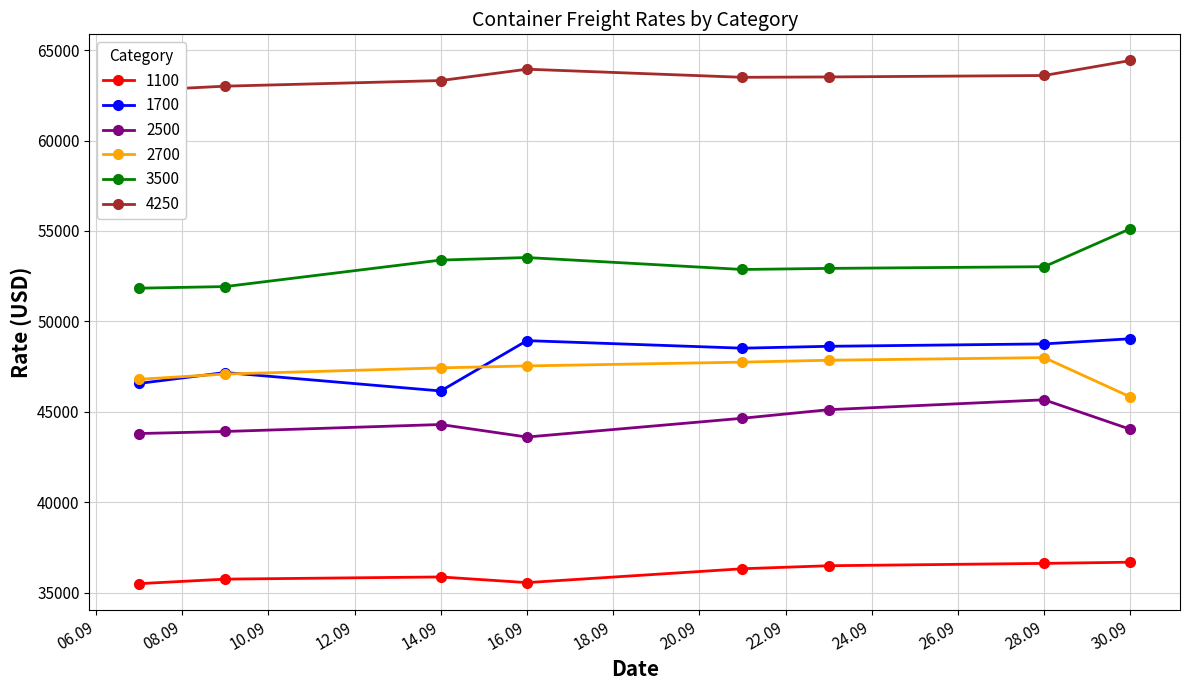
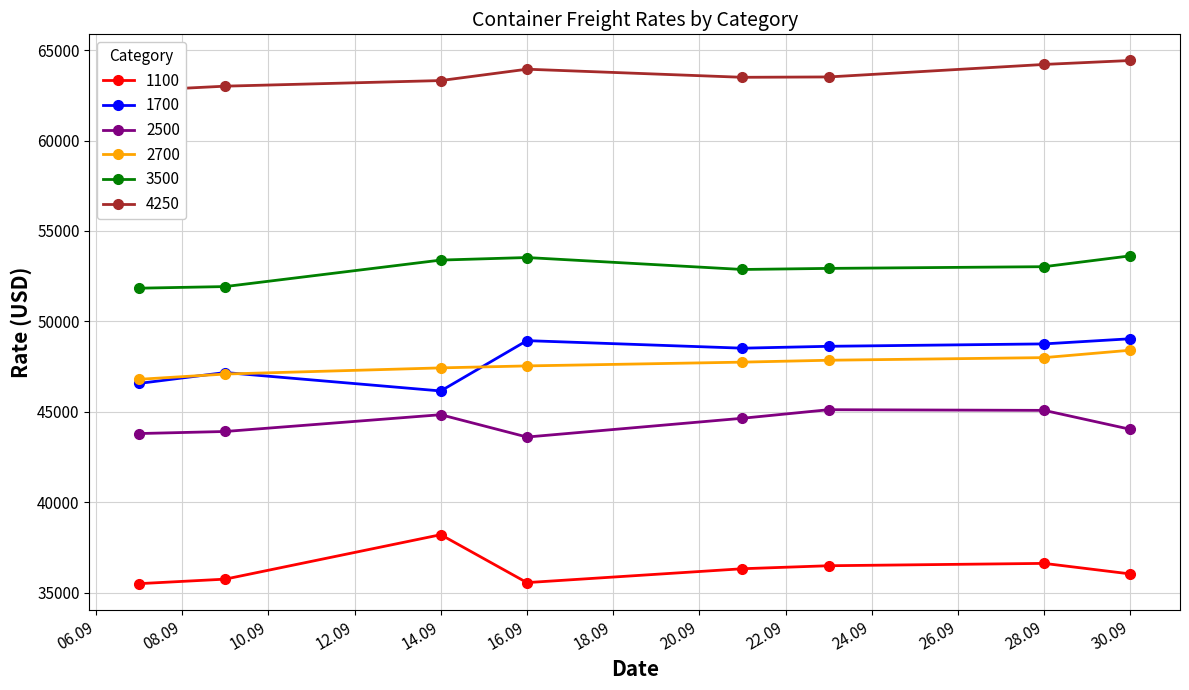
  {
    "1100": {
-     "14.09": 35900,
+     "14.09": 38200,
      "16.09": 35600,
      "28.09": 36600,
-     "30.09": 36700
+     "30.09": 36000
    },
    "1700": {
      "14.09": 46200,
      "16.09": 48900,
      "28.09": 48800,
      "30.09": 49000
    },
    "2500": {
-     "14.09": 44300,
+     "14.09": 44800,
      "16.09": 43600,
-     "28.09": 45700,
+     "28.09": 45100,
      "30.09": 44000
    },
    "2700": {
      "14.09": 47400,
      "16.09": 47500,
      "28.09": 48000,
-     "30.09": 45800
+     "30.09": 48400
    },
    "3500": {
      "14.09": 53400,
      "16.09": 53500,
      "28.09": 53000,
-     "30.09": 55100
+     "30.09": 53600
    },
    "4250": {
      "14.09": 63300,
      "16.09": 63900,
-     "28.09": 63600,
+     "28.09": 64200,
      "30.09": 64400
    }
  }
